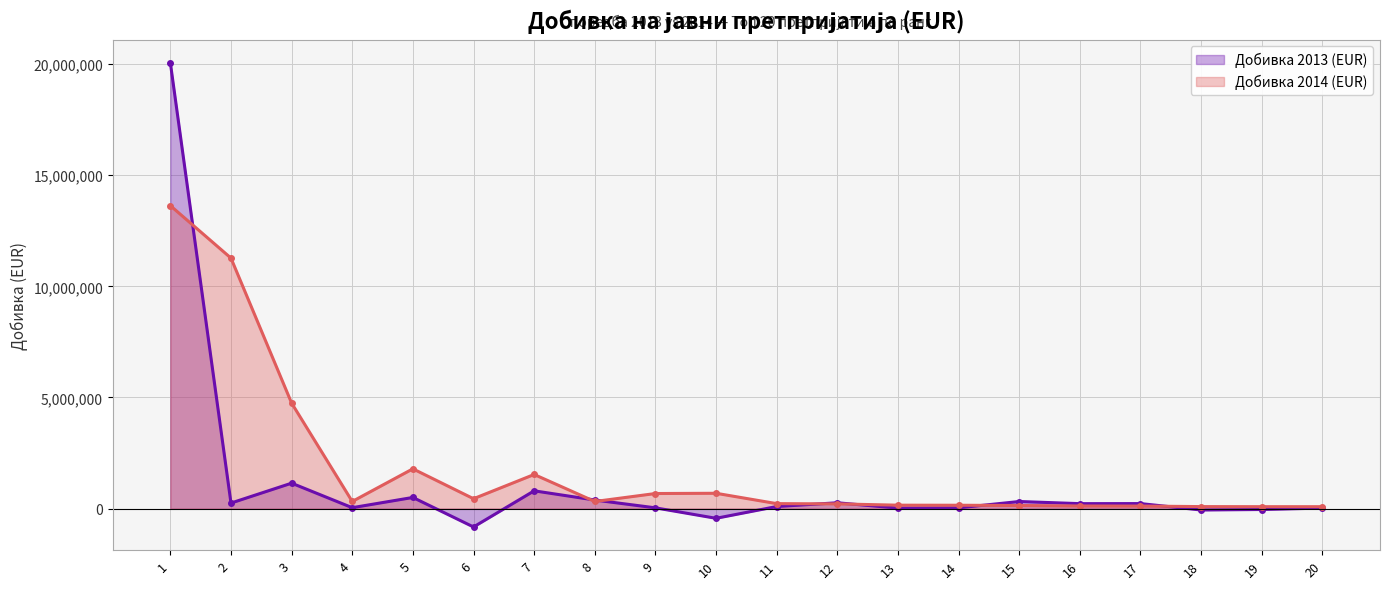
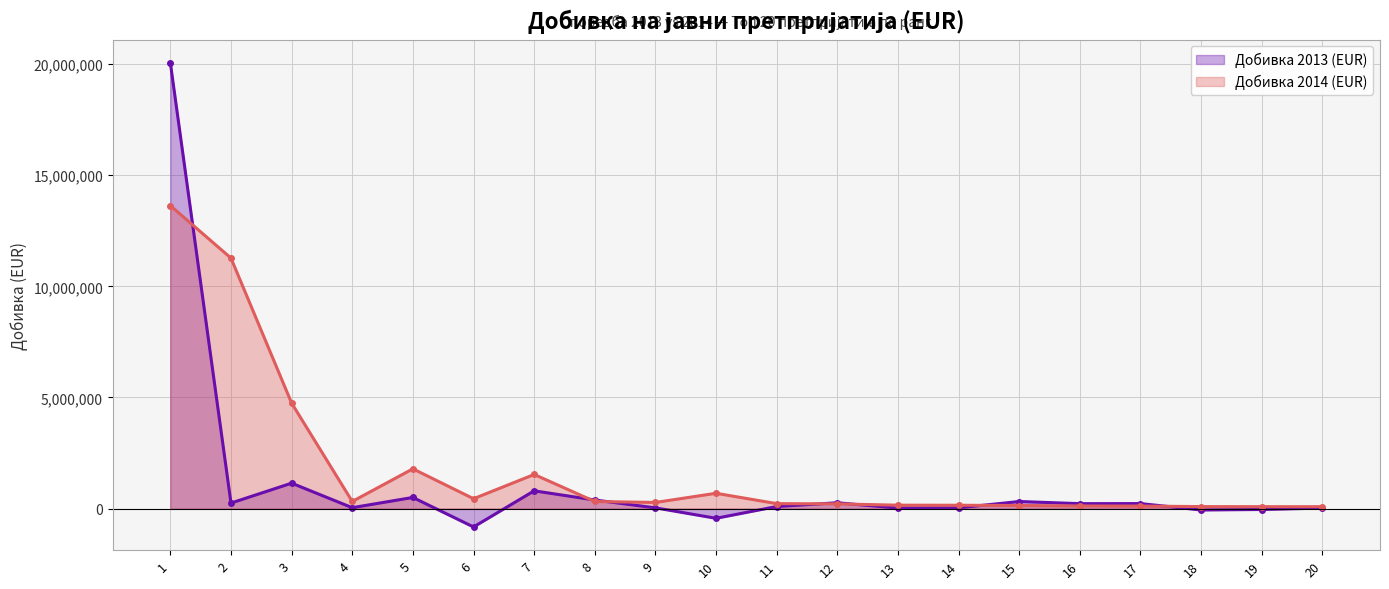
  {
    "Добивка 2014 (EUR)": {
      "1": "13,600,000",
      "2": "11,300,000",
      "3": "4,700,000",
      "4": "300,000",
      "5": "1,800,000",
      "6": "400,000",
      "7": "1,500,000",
-     "9": "700,000",
+     "9": "300,000",
      "10": "700,000",
      "11": "200,000",
      "13": "200,000",
      "14": "200,000",
      "15": "100,000"
    }
  }
